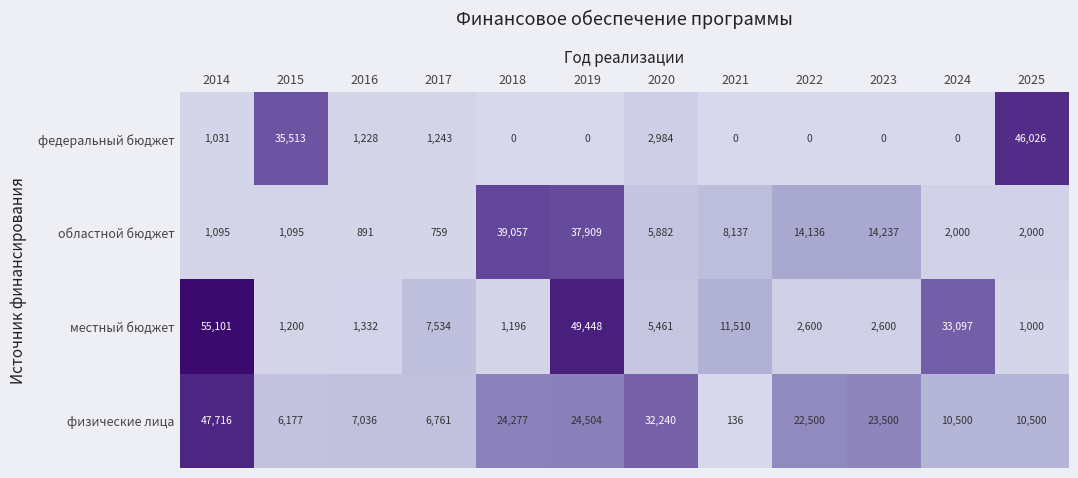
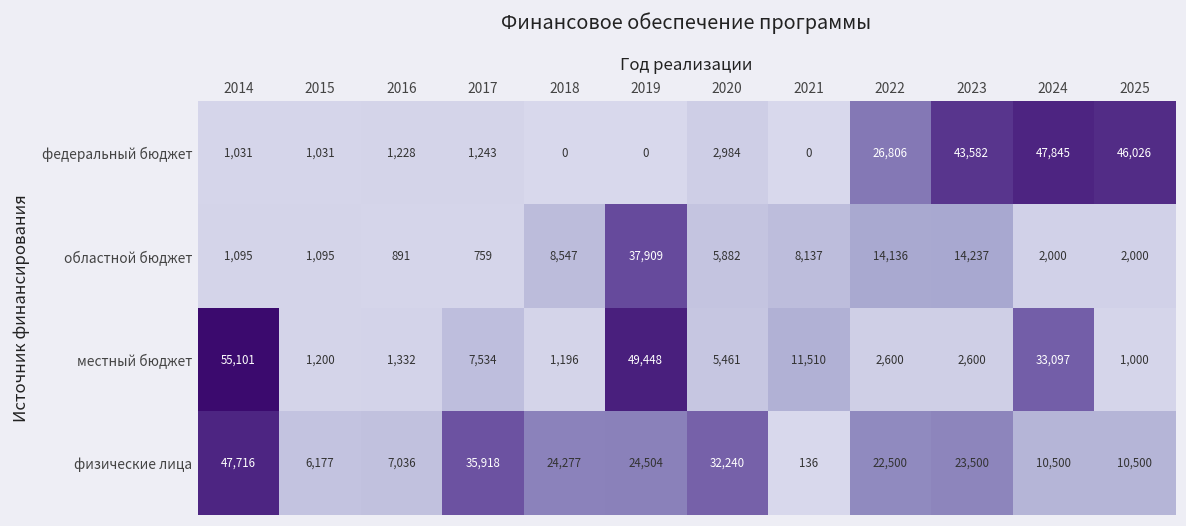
  {
    "федеральный бюджет": {
      "2014": "1,031",
-     "2015": "35,513",
+     "2015": "1,031",
      "2016": "1,228",
      "2017": "1,243",
      "2018": "0",
      "2019": "0",
      "2020": "2,984",
      "2021": "0",
-     "2022": "0",
-     "2023": "0",
-     "2024": "0",
+     "2022": "26,806",
+     "2023": "43,582",
+     "2024": "47,845",
      "2025": "46,026"
    },
    "областной бюджет": {
      "2014": "1,095",
      "2015": "1,095",
      "2016": "891",
      "2017": "759",
-     "2018": "39,057",
+     "2018": "8,547",
      "2019": "37,909",
      "2020": "5,882",
      "2021": "8,137",
      "2022": "14,136",
      "2023": "14,237",
      "2024": "2,000",
      "2025": "2,000"
    },
    "местный бюджет": {
      "2014": "55,101",
      "2015": "1,200",
      "2016": "1,332",
      "2017": "7,534",
      "2018": "1,196",
      "2019": "49,448",
      "2020": "5,461",
      "2021": "11,510",
      "2022": "2,600",
      "2023": "2,600",
      "2024": "33,097",
      "2025": "1,000"
    },
    "физические лица": {
      "2014": "47,716",
      "2015": "6,177",
      "2016": "7,036",
-     "2017": "6,761",
+     "2017": "35,918",
      "2018": "24,277",
      "2019": "24,504",
      "2020": "32,240",
      "2021": "136",
      "2022": "22,500",
      "2023": "23,500",
      "2024": "10,500",
      "2025": "10,500"
    }
  }
